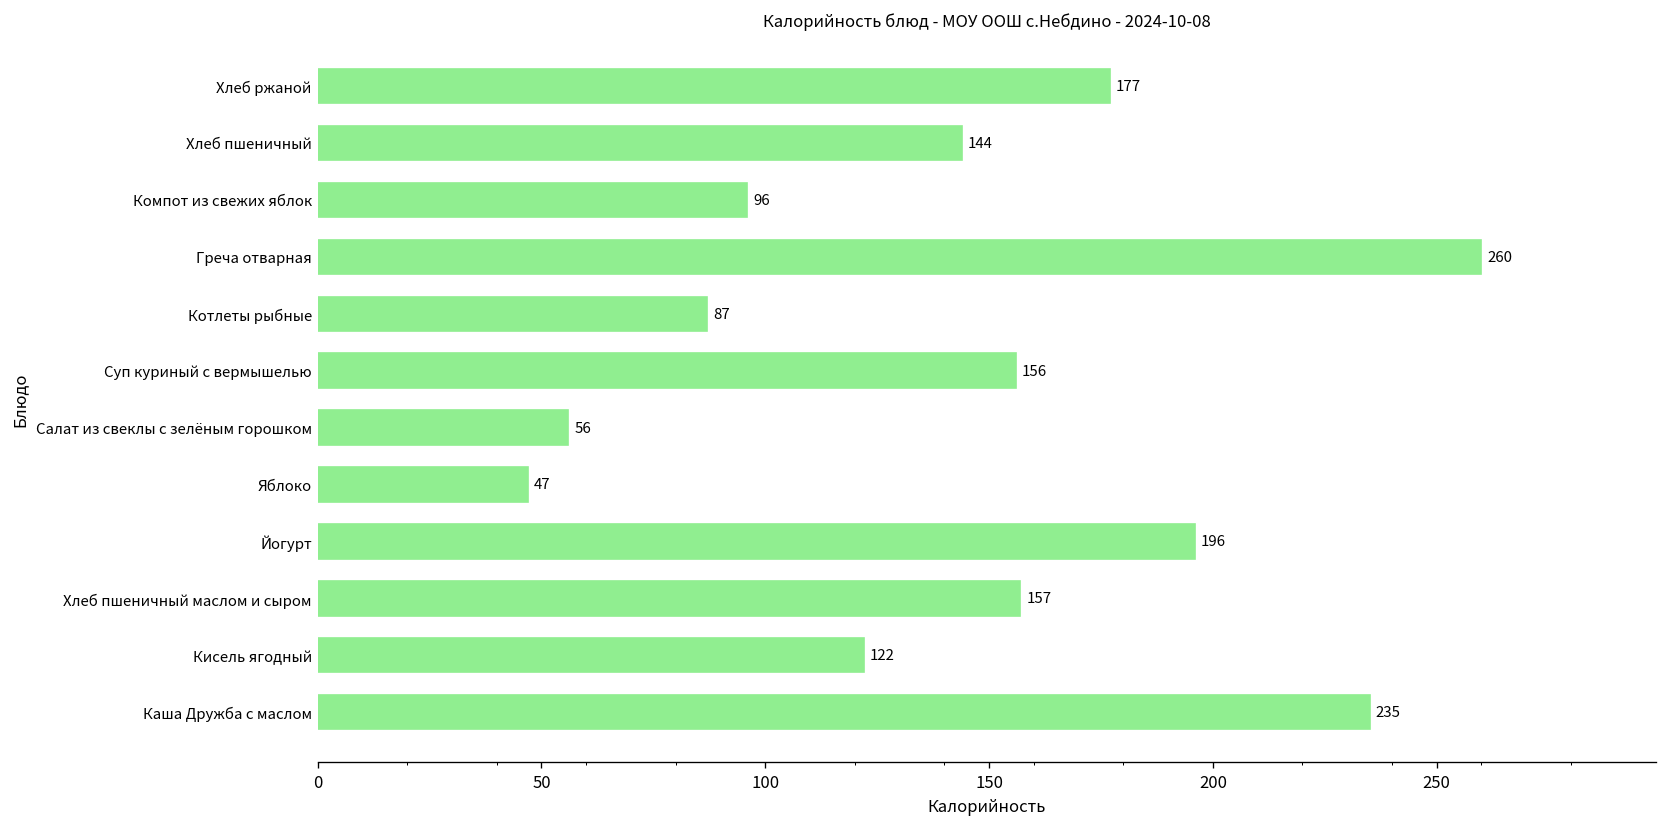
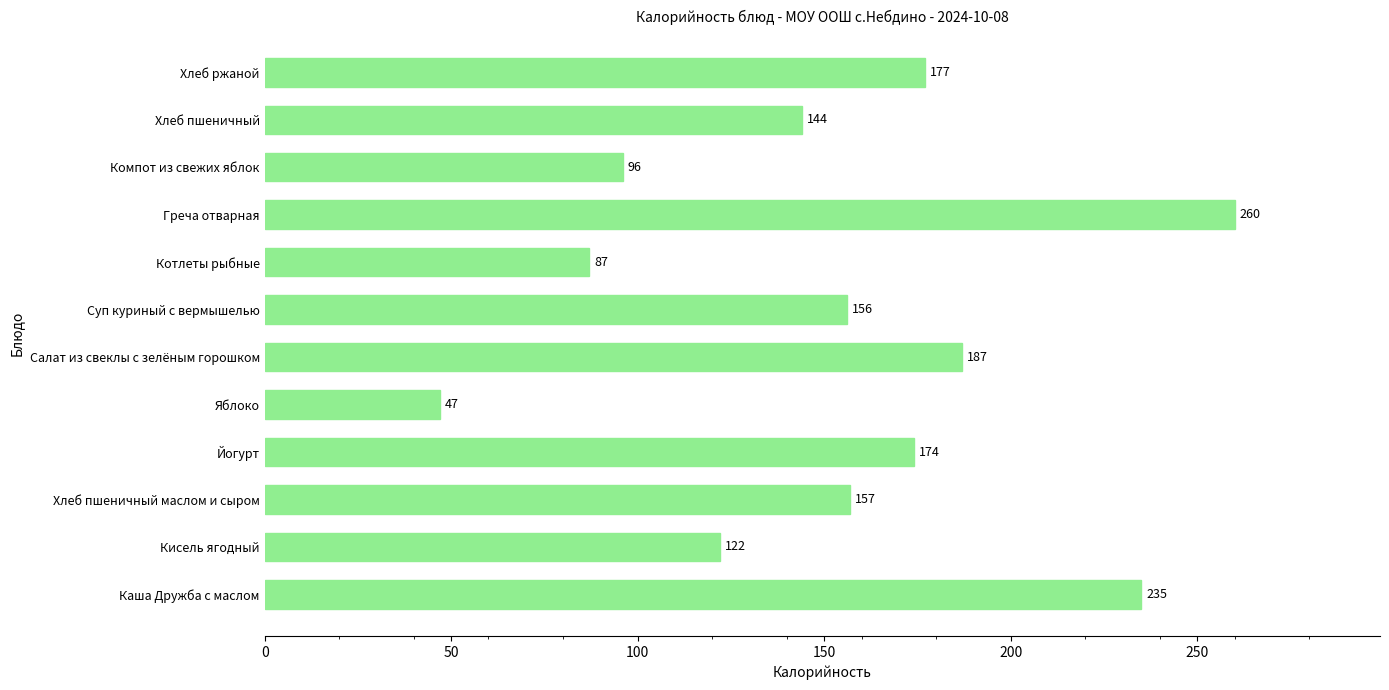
  {
    "Хлеб ржаной": 177,
    "Хлеб пшеничный": 144,
    "Компот из свежих яблок": 96,
    "Греча отварная": 260,
    "Котлеты рыбные": 87,
    "Суп куриный с вермышелью": 156,
-   "Салат из свеклы с зелёным горошком": 56,
+   "Салат из свеклы с зелёным горошком": 187,
    "Яблоко": 47,
-   "Йогурт": 196,
+   "Йогурт": 174,
    "Хлеб пшеничный маслом и сыром": 157,
    "Кисель ягодный": 122,
    "Каша Дружба с маслом": 235
  }
